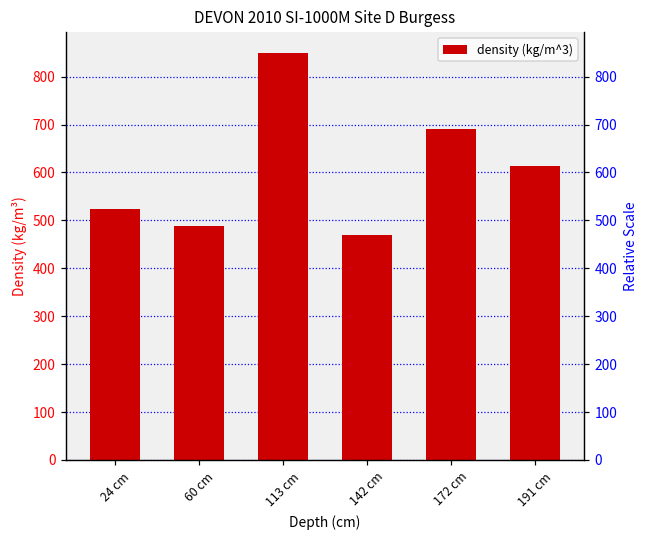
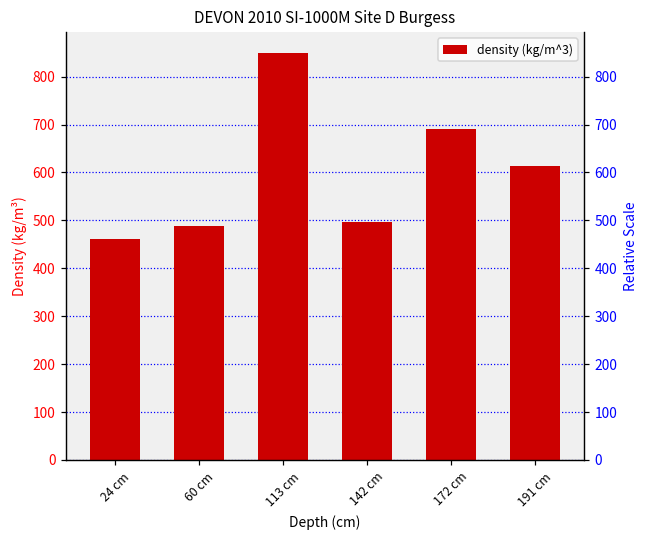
  {
-   "24 cm": 520,
+   "24 cm": 460,
    "60 cm": 490,
    "113 cm": 850,
-   "142 cm": 470,
+   "142 cm": 500,
    "172 cm": 690,
    "191 cm": 610
  }
